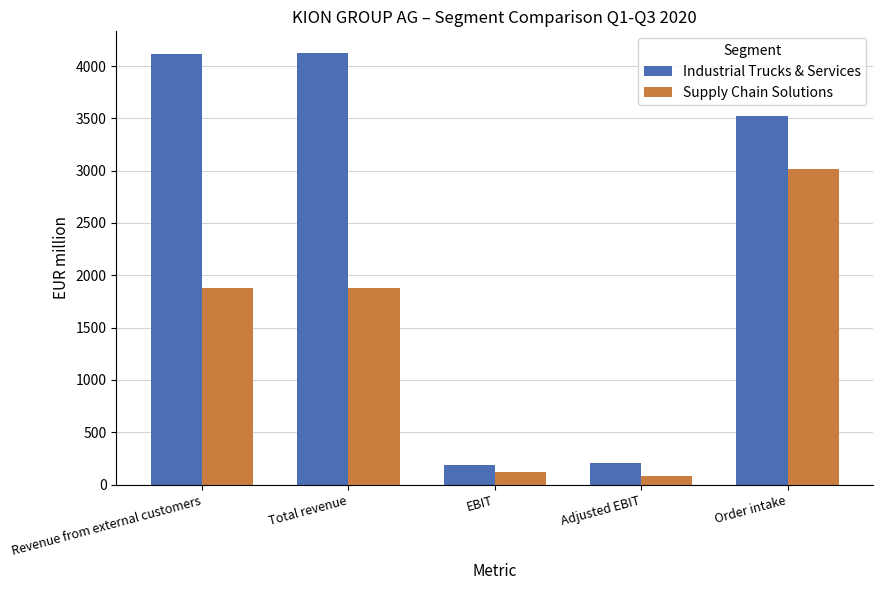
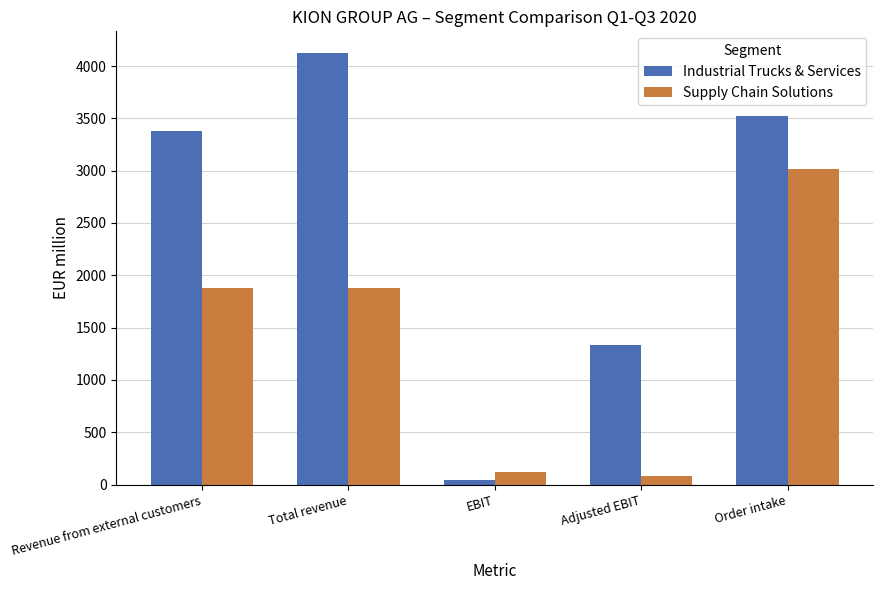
  {
    "Industrial Trucks & Services": {
-     "Revenue from external customers": 4120,
+     "Revenue from external customers": 3380,
      "Total revenue": 4130,
-     "EBIT": 190,
-     "Adjusted EBIT": 210,
+     "EBIT": 40,
+     "Adjusted EBIT": 1340,
      "Order intake": 3530
    },
    "Supply Chain Solutions": {
      "Revenue from external customers": 1880,
      "Total revenue": 1880,
      "EBIT": 120,
      "Adjusted EBIT": 90,
      "Order intake": 3020
    }
  }
